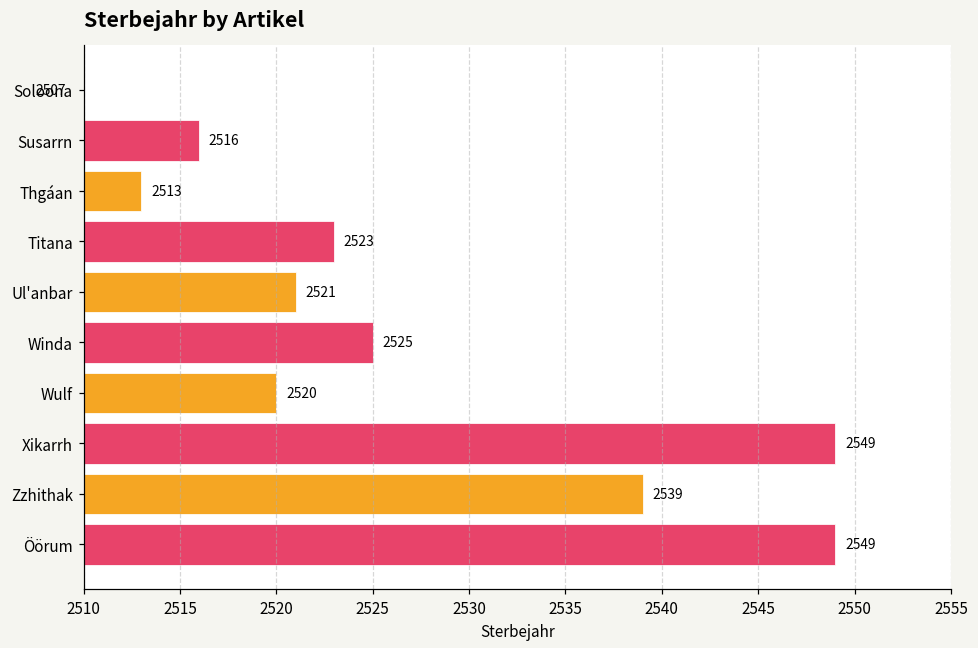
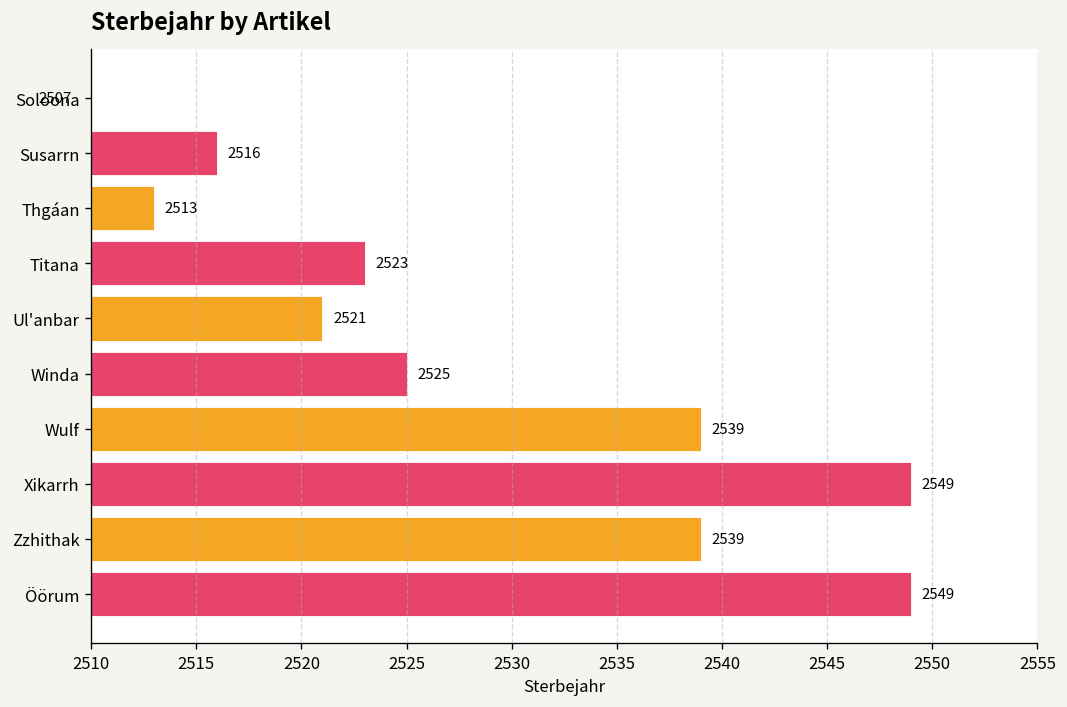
  {
    "Susarrn": 2516,
    "Thgáan": 2513,
    "Titana": 2523,
    "Ul'anbar": 2521,
    "Winda": 2525,
-   "Wulf": 2520,
+   "Wulf": 2539,
    "Xikarrh": 2549,
    "Zzhithak": 2539,
    "Öörum": 2549
  }
